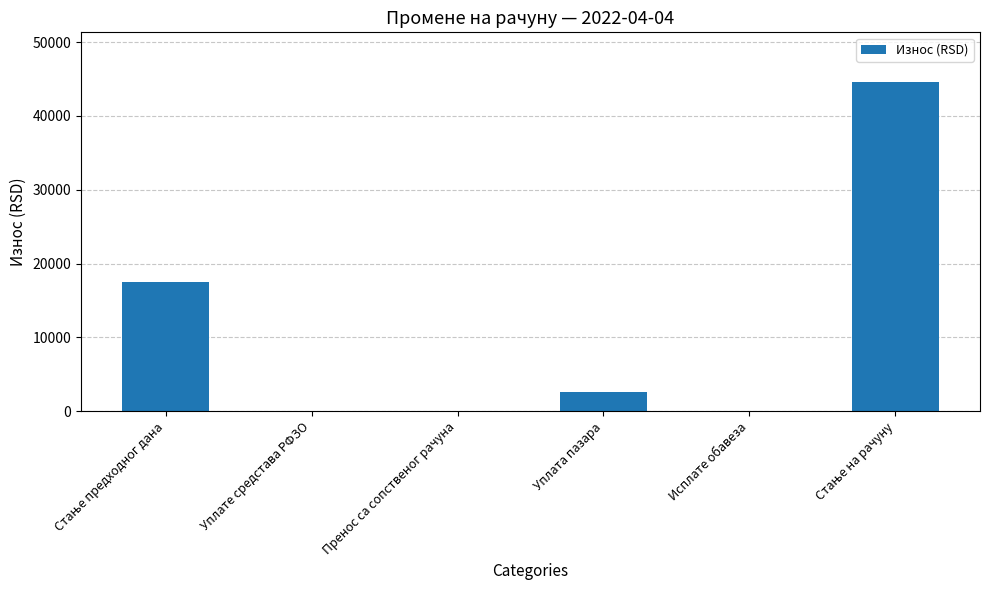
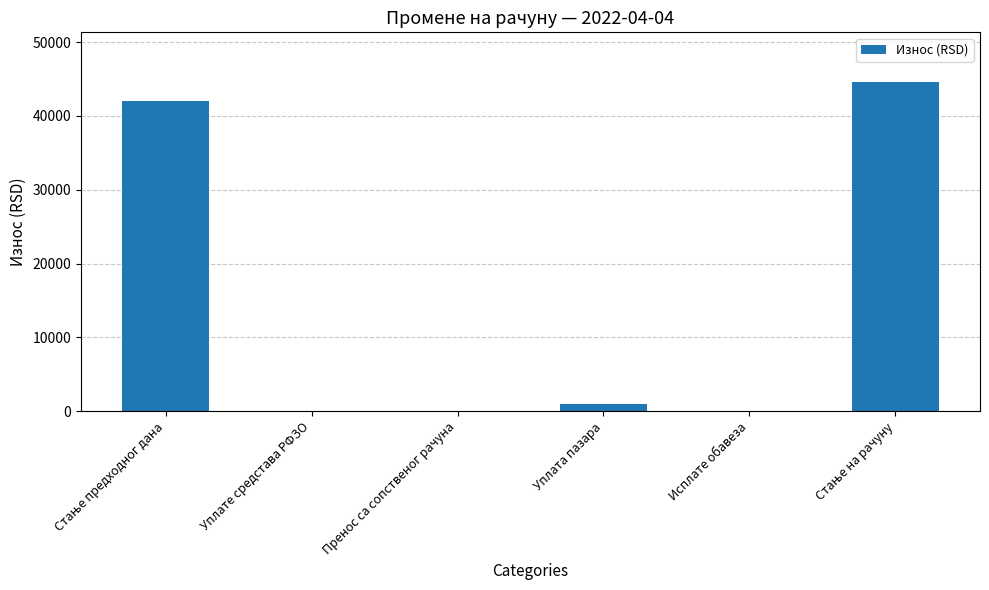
  {
-   "Стање предходног дана": 17000,
+   "Стање предходног дана": 42000,
    "Уплате средстава РФЗО": 0,
    "Пренос са сопственог рачуна": 0,
-   "Уплата пазара": 3000,
+   "Уплата пазара": 1000,
    "Исплате обавеза": 0,
    "Стање на рачуну": 45000
  }
